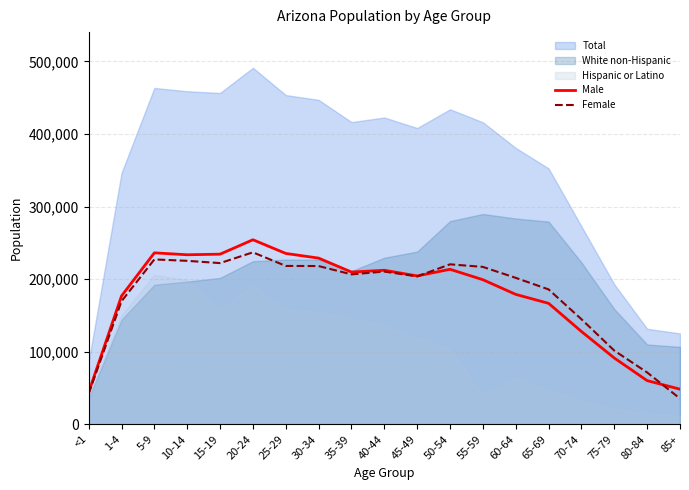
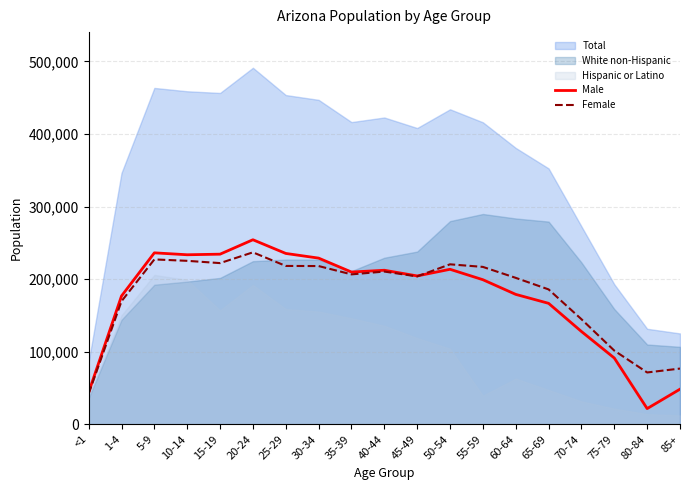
  {
    "Male": {
      "1-4": "180,000",
      "5-9": "240,000",
      "10-14": "230,000",
      "15-19": "230,000",
      "20-24": "250,000",
      "25-29": "240,000",
      "50-54": "210,000",
      "55-59": "200,000",
      "60-64": "180,000",
      "65-69": "170,000",
      "70-74": "130,000",
      "75-79": "90,000",
-     "80-84": "60,000",
+     "80-84": "20,000",
      "85+": "50,000"
    },
    "Female": {
      "1-4": "170,000",
      "5-9": "230,000",
      "10-14": "230,000",
      "15-19": "220,000",
      "20-24": "240,000",
      "25-29": "220,000",
      "30-34": "220,000",
      "50-54": "220,000",
      "55-59": "220,000",
      "60-64": "200,000",
      "65-69": "190,000",
      "70-74": "140,000",
      "75-79": "100,000",
      "80-84": "70,000",
-     "85+": "40,000"
+     "85+": "80,000"
    },
    "Hispanic or Latino": {
      "1-4": "150,000",
      "5-9": "210,000",
      "15-19": "160,000",
      "20-24": "190,000",
      "25-29": "160,000",
      "30-34": "160,000",
      "35-39": "150,000",
      "40-44": "140,000",
      "45-49": "120,000",
      "50-54": "100,000",
      "55-59": "40,000",
      "60-64": "60,000",
      "65-69": "50,000",
      "70-74": "30,000",
      "75-79": "20,000",
      "80-84": "10,000",
      "85+": "10,000"
    }
  }
